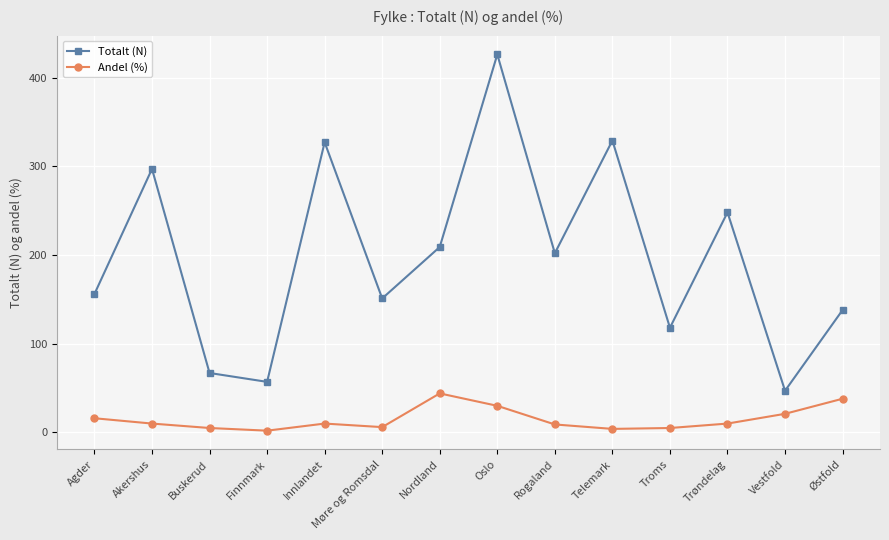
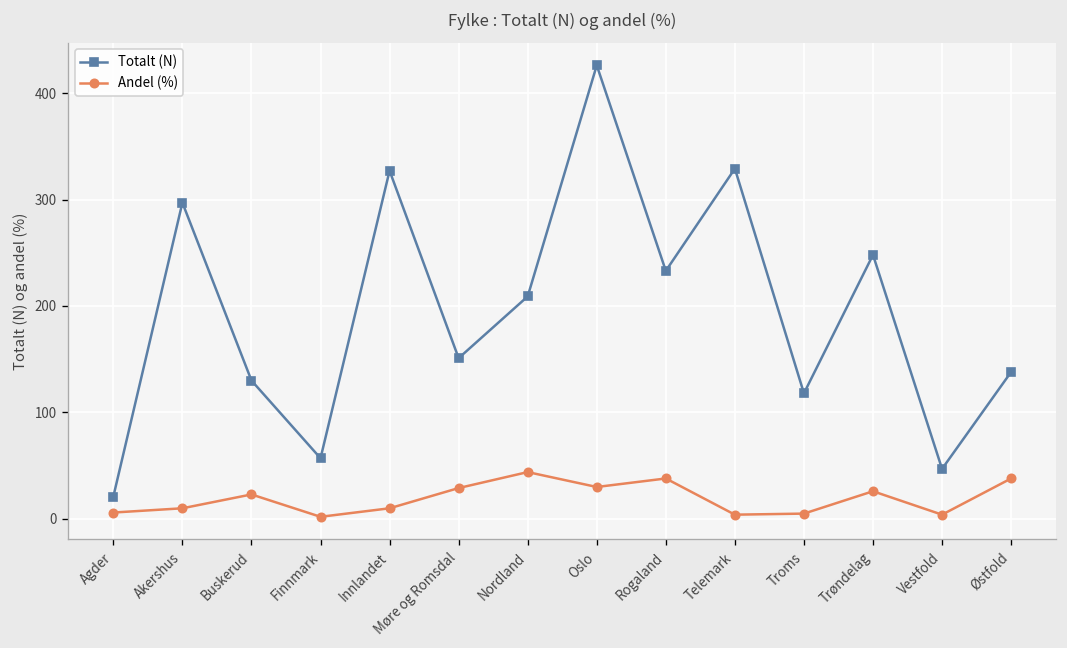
  {
    "Totalt (N)": {
-     "Agder": 160,
+     "Agder": 20,
      "Akershus": 300,
-     "Buskerud": 70,
+     "Buskerud": 130,
      "Finnmark": 60,
      "Innlandet": 330,
      "Møre og Romsdal": 150,
      "Nordland": 210,
      "Oslo": 430,
-     "Rogaland": 200,
+     "Rogaland": 230,
      "Telemark": 330,
      "Troms": 120,
      "Trøndelag": 250,
      "Vestfold": 50,
      "Østfold": 140
    },
    "Andel (%)": {
-     "Agder": 20,
+     "Agder": 10,
      "Akershus": 10,
-     "Buskerud": 10,
+     "Buskerud": 20,
      "Finnmark": 0,
      "Innlandet": 10,
-     "Møre og Romsdal": 10,
+     "Møre og Romsdal": 30,
      "Nordland": 40,
      "Oslo": 30,
-     "Rogaland": 10,
+     "Rogaland": 40,
      "Telemark": 0,
      "Troms": 10,
-     "Trøndelag": 10,
-     "Vestfold": 20,
+     "Trøndelag": 30,
+     "Vestfold": 0,
      "Østfold": 40
    }
  }
